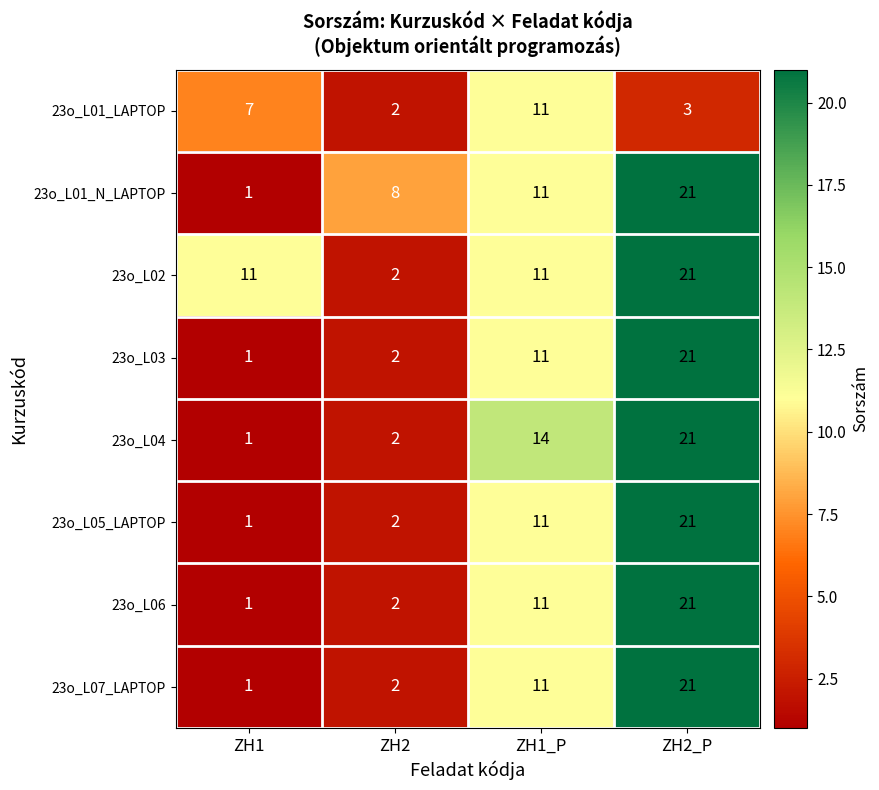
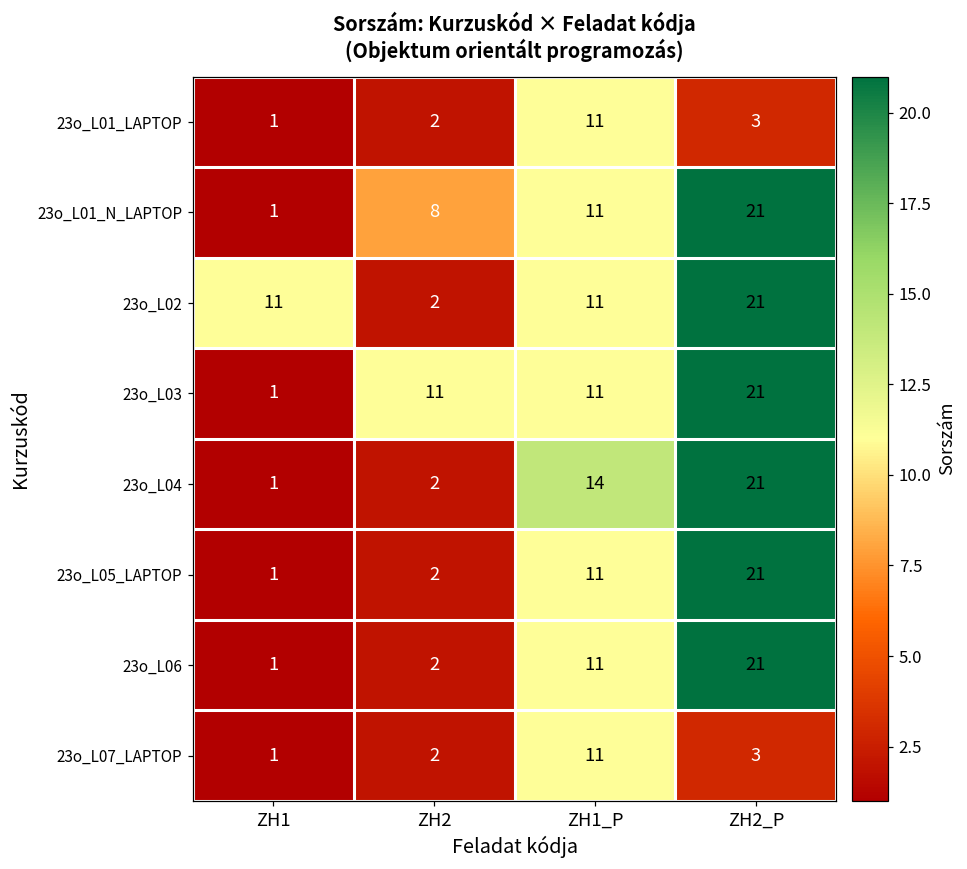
  {
    "23o_L01_LAPTOP": {
-     "ZH1": 7,
+     "ZH1": 1,
      "ZH2": 2,
      "ZH1_P": 11,
      "ZH2_P": 3
    },
    "23o_L01_N_LAPTOP": {
      "ZH1": 1,
      "ZH2": 8,
      "ZH1_P": 11,
      "ZH2_P": 21
    },
    "23o_L02": {
      "ZH1": 11,
      "ZH2": 2,
      "ZH1_P": 11,
      "ZH2_P": 21
    },
    "23o_L03": {
      "ZH1": 1,
-     "ZH2": 2,
+     "ZH2": 11,
      "ZH1_P": 11,
      "ZH2_P": 21
    },
    "23o_L04": {
      "ZH1": 1,
      "ZH2": 2,
      "ZH1_P": 14,
      "ZH2_P": 21
    },
    "23o_L05_LAPTOP": {
      "ZH1": 1,
      "ZH2": 2,
      "ZH1_P": 11,
      "ZH2_P": 21
    },
    "23o_L06": {
      "ZH1": 1,
      "ZH2": 2,
      "ZH1_P": 11,
      "ZH2_P": 21
    },
    "23o_L07_LAPTOP": {
      "ZH1": 1,
      "ZH2": 2,
      "ZH1_P": 11,
-     "ZH2_P": 21
+     "ZH2_P": 3
    }
  }
